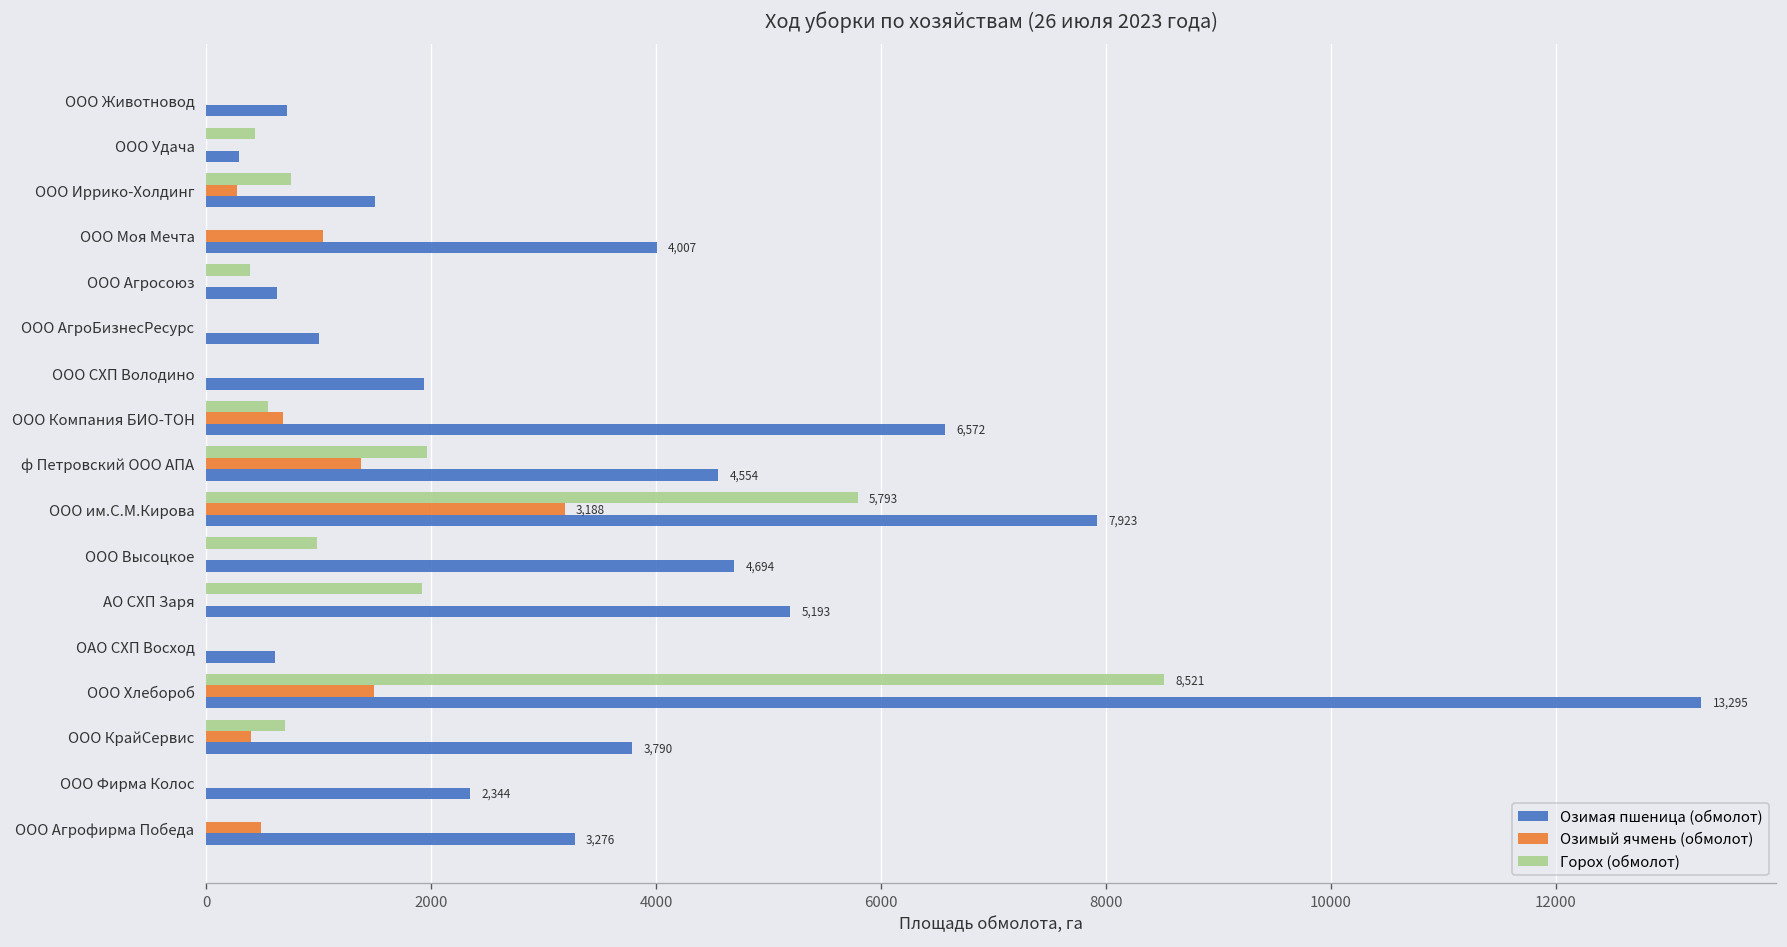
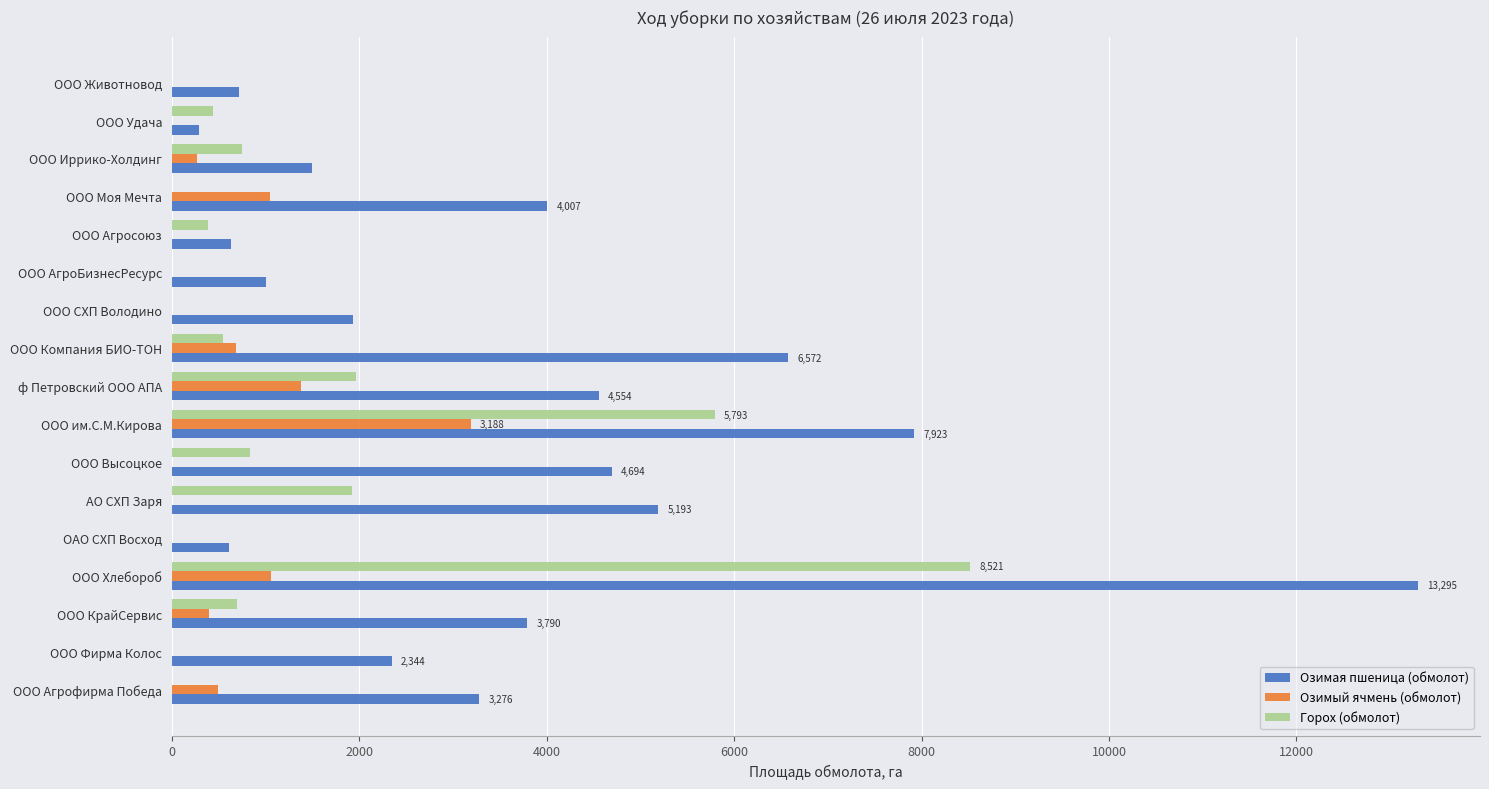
  {
    "Озимая пшеница (обмолот)": {
      "ООО Моя Мечта": "4,007",
      "ООО Компания БИО-ТОН": "6,572",
      "ф Петровский ООО АПА": "4,554",
      "ООО им.С.М.Кирова": "7,923",
      "ООО Высоцкое": "4,694",
      "АО СХП Заря": "5,193",
      "ООО Хлебороб": "13,295",
      "ООО КрайСервис": "3,790",
      "ООО Фирма Колос": "2,344",
      "ООО Агрофирма Победа": "3,276"
    },
    "Озимый ячмень (обмолот)": {
      "ООО Животновод": "0",
      "ООО Удача": "0",
      "ООО Иррико-Холдинг": "300",
      "ООО Моя Мечта": "1000",
      "ООО Агросоюз": "0",
      "ООО АгроБизнесРесурс": "0",
      "ООО СХП Володино": "0",
      "ООО Компания БИО-ТОН": "700",
      "ф Петровский ООО АПА": "1400",
      "ООО Высоцкое": "0",
      "АО СХП Заря": "0",
      "ОАО СХП Восход": "0",
-     "ООО Хлебороб": "1500",
+     "ООО Хлебороб": "1100",
      "ООО КрайСервис": "400",
      "ООО Фирма Колос": "0",
      "ООО Агрофирма Победа": "500"
    },
    "Горох (обмолот)": {
      "ООО Животновод": "0",
      "ООО Удача": "400",
      "ООО Иррико-Холдинг": "800",
      "ООО Моя Мечта": "0",
      "ООО Агросоюз": "400",
      "ООО АгроБизнесРесурс": "0",
      "ООО СХП Володино": "0",
      "ООО Компания БИО-ТОН": "500",
      "ф Петровский ООО АПА": "2000",
-     "ООО Высоцкое": "1000",
+     "ООО Высоцкое": "800",
      "АО СХП Заря": "1900",
      "ОАО СХП Восход": "0",
      "ООО КрайСервис": "700",
      "ООО Фирма Колос": "0",
      "ООО Агрофирма Победа": "0"
    }
  }
